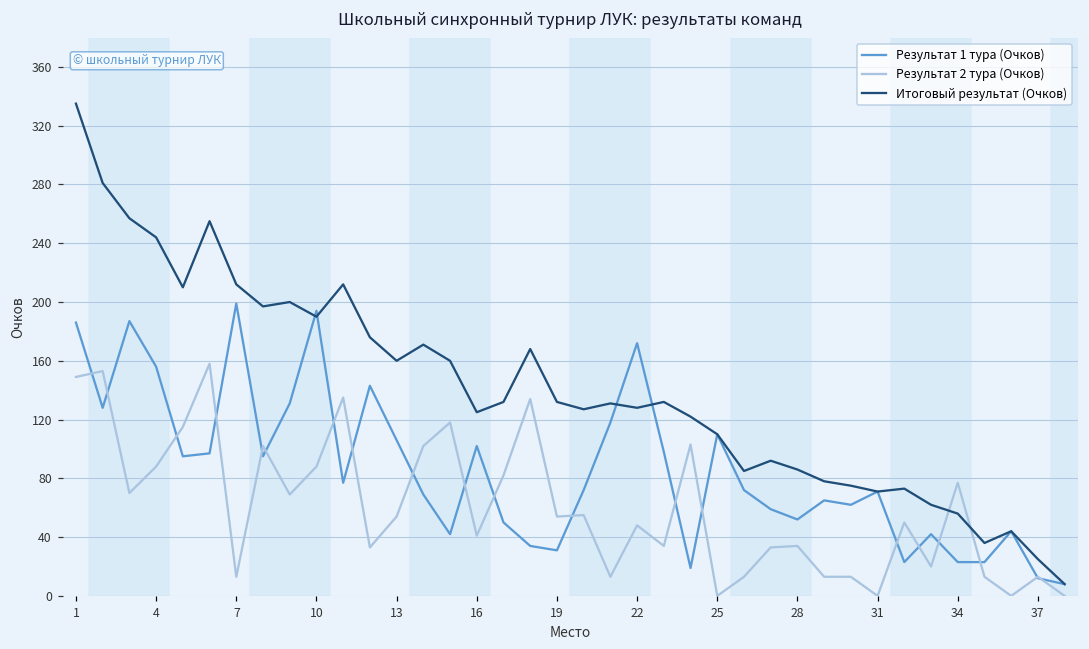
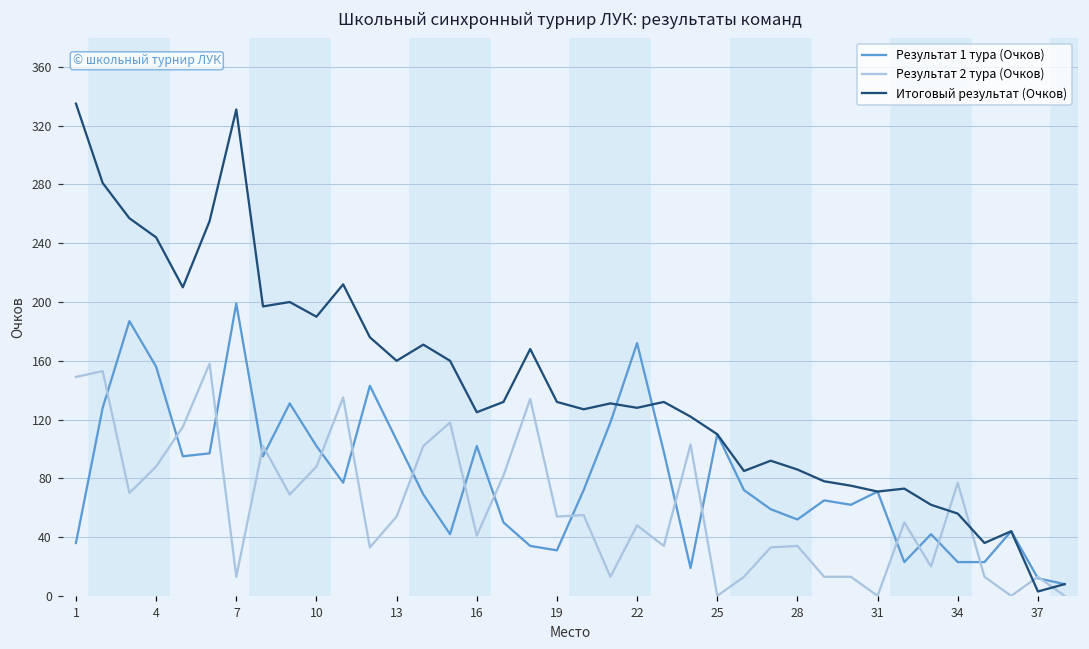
  {
    "Результат 1 тура (Очков)": {
-     "1": 186,
+     "1": 36,
      "4": 156,
      "7": 199,
-     "10": 194,
+     "10": 102,
      "13": 106,
      "16": 102,
      "19": 31,
      "22": 172,
      "28": 52,
      "34": 23
    },
    "Результат 2 тура (Очков)": {
      "1": 149,
      "4": 88,
      "7": 13,
      "10": 88,
      "13": 54,
      "16": 41,
      "19": 54,
      "22": 48,
      "25": 0,
      "28": 34,
      "31": 0,
      "34": 77
    },
    "Итоговый результат (Очков)": {
      "1": 335,
      "4": 244,
-     "7": 212,
+     "7": 331,
      "10": 190,
      "13": 160,
      "16": 125,
      "19": 132,
      "22": 128,
      "28": 86,
      "34": 56,
-     "37": 25
+     "37": 3
    }
  }
